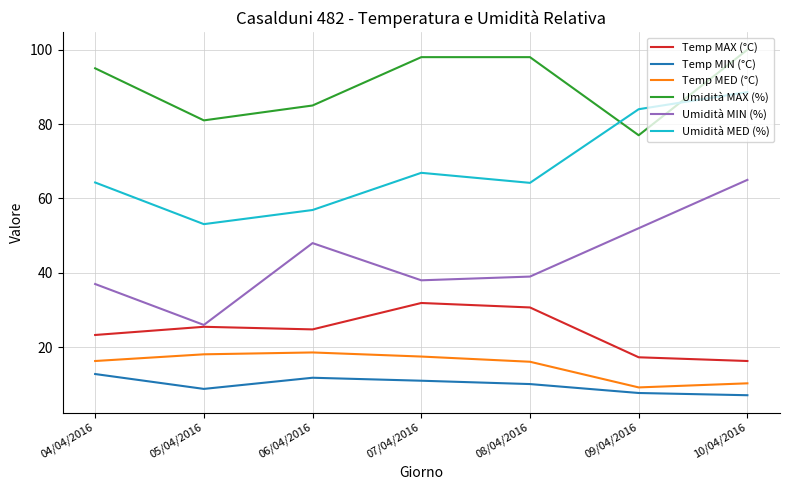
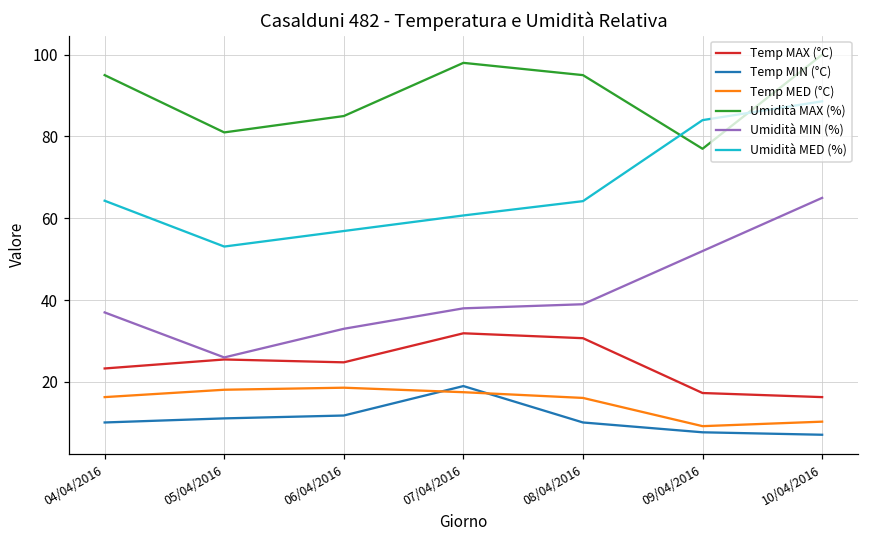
  {
    "Temp MAX (°C)": {
      "04/04/2016": 23,
      "06/04/2016": 25,
      "07/04/2016": 32,
      "08/04/2016": 31,
      "09/04/2016": 17,
      "10/04/2016": 16
    },
    "Temp MIN (°C)": {
-     "04/04/2016": 13,
-     "05/04/2016": 9,
+     "04/04/2016": 10,
+     "05/04/2016": 11,
      "06/04/2016": 12,
-     "07/04/2016": 11,
+     "07/04/2016": 19,
      "08/04/2016": 10,
      "09/04/2016": 8,
      "10/04/2016": 7
    },
    "Temp MED (°C)": {
      "04/04/2016": 16,
      "05/04/2016": 18,
      "06/04/2016": 19,
      "07/04/2016": 18,
      "08/04/2016": 16,
      "09/04/2016": 9,
      "10/04/2016": 10
    },
    "Umidità MAX (%)": {
      "04/04/2016": 95,
      "05/04/2016": 81,
      "06/04/2016": 85,
      "07/04/2016": 98,
-     "08/04/2016": 98,
+     "08/04/2016": 95,
      "09/04/2016": 77
    },
    "Umidità MIN (%)": {
      "04/04/2016": 37,
-     "06/04/2016": 48,
+     "06/04/2016": 33,
      "07/04/2016": 38,
      "08/04/2016": 39,
      "09/04/2016": 52,
      "10/04/2016": 65
    },
    "Umidità MED (%)": {
      "04/04/2016": 64,
      "05/04/2016": 53,
      "06/04/2016": 57,
-     "07/04/2016": 67,
+     "07/04/2016": 61,
      "08/04/2016": 64,
      "09/04/2016": 84
    }
  }
